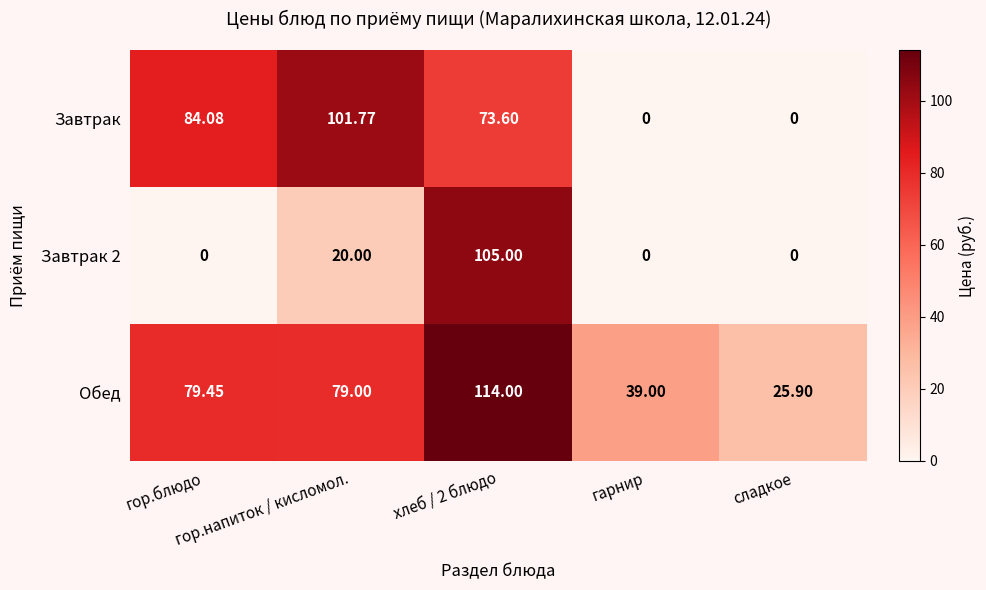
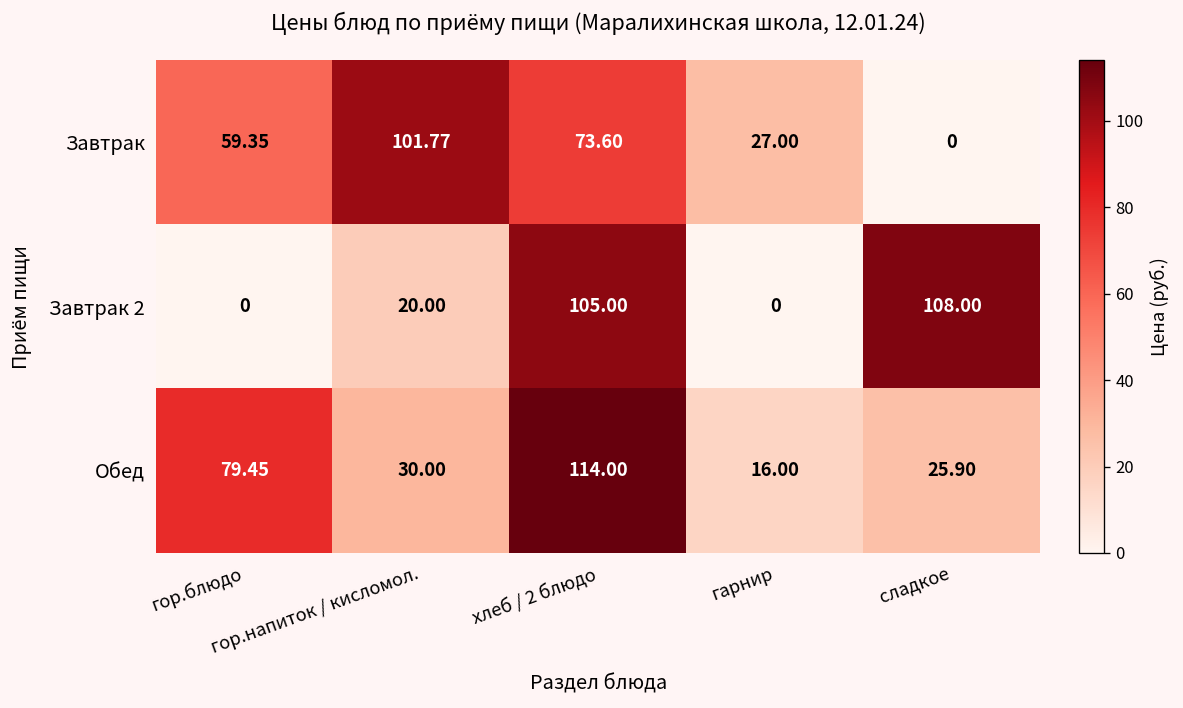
  {
    "Завтрак": {
-     "гор.блюдо": 84.08,
+     "гор.блюдо": 59.35,
      "гор.напиток / кисломол.": 101.77,
      "хлеб / 2 блюдо": 73.60,
-     "гарнир": 0,
+     "гарнир": 27.00,
      "сладкое": 0
    },
    "Завтрак 2": {
      "гор.блюдо": 0,
      "гор.напиток / кисломол.": 20.00,
      "хлеб / 2 блюдо": 105.00,
      "гарнир": 0,
-     "сладкое": 0
+     "сладкое": 108.00
    },
    "Обед": {
      "гор.блюдо": 79.45,
-     "гор.напиток / кисломол.": 79.00,
+     "гор.напиток / кисломол.": 30.00,
      "хлеб / 2 блюдо": 114.00,
-     "гарнир": 39.00,
+     "гарнир": 16.00,
      "сладкое": 25.90
    }
  }
